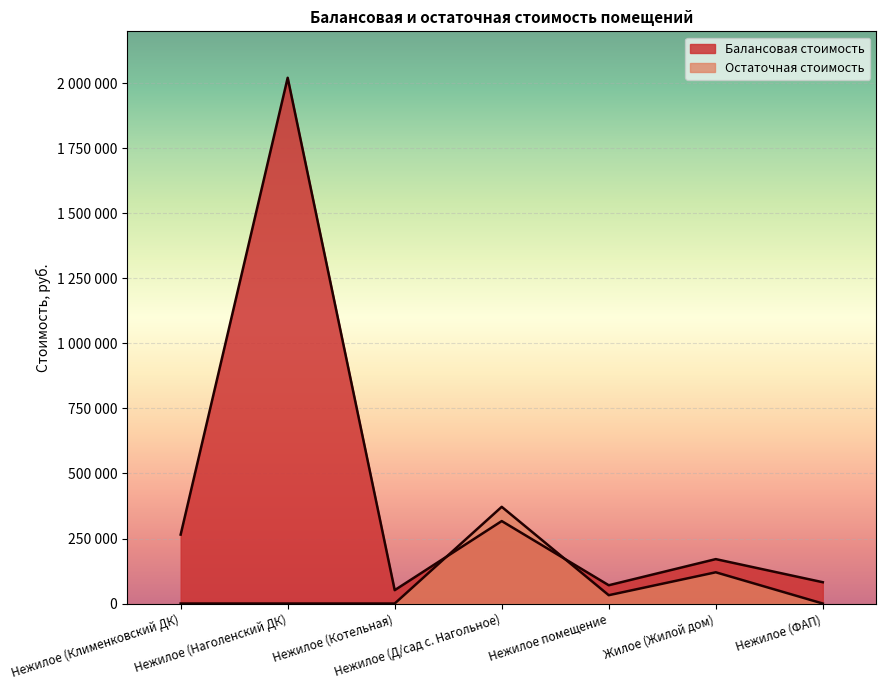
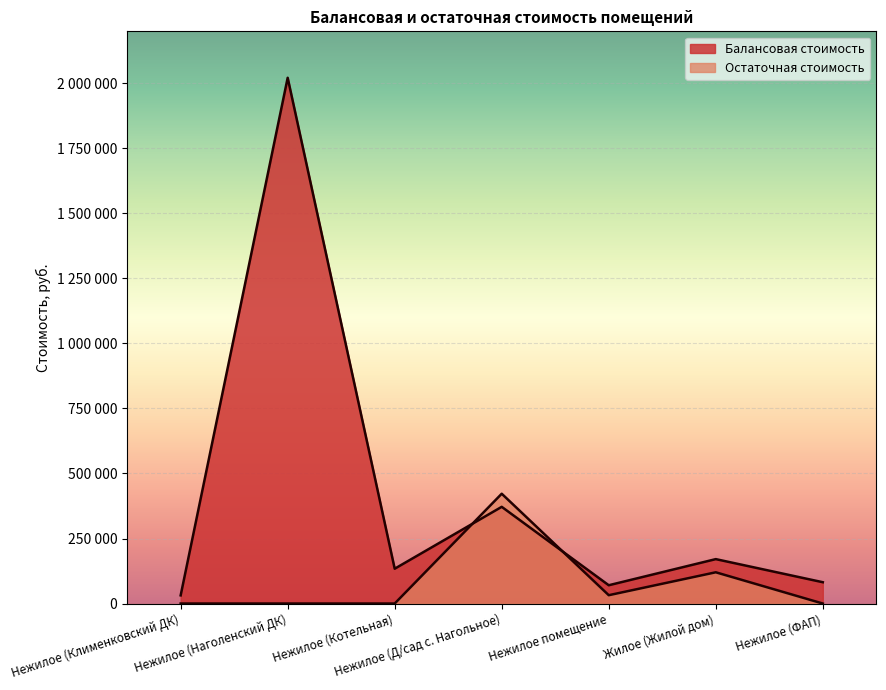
  {
    "Балансовая стоимость": {
-     "Нежилое (Клименковский ДК)": 270000,
+     "Нежилое (Клименковский ДК)": 30000,
      "Нежилое (Наголенский ДК)": 2020000,
-     "Нежилое (Котельная)": 50000,
-     "Нежилое (Д/сад с. Нагольное)": 320000,
+     "Нежилое (Котельная)": 130000,
+     "Нежилое (Д/сад с. Нагольное)": 370000,
      "Нежилое помещение": 70000,
      "Жилое (Жилой дом)": 170000,
      "Нежилое (ФАП)": 80000
    },
    "Остаточная стоимость": {
      "Нежилое (Клименковский ДК)": 0,
      "Нежилое (Наголенский ДК)": 0,
      "Нежилое (Котельная)": 0,
-     "Нежилое (Д/сад с. Нагольное)": 370000,
+     "Нежилое (Д/сад с. Нагольное)": 420000,
      "Нежилое помещение": 30000,
      "Жилое (Жилой дом)": 120000,
      "Нежилое (ФАП)": 0
    }
  }
